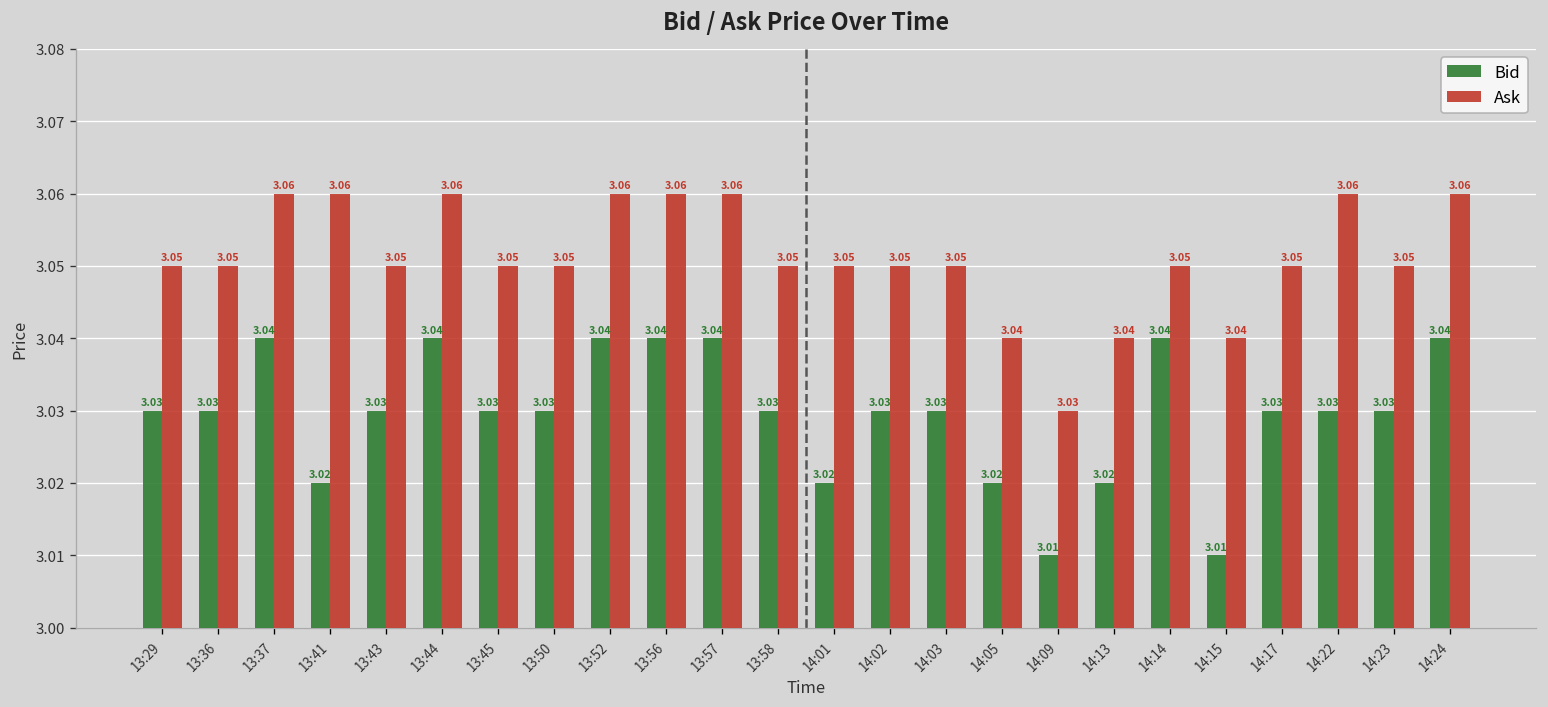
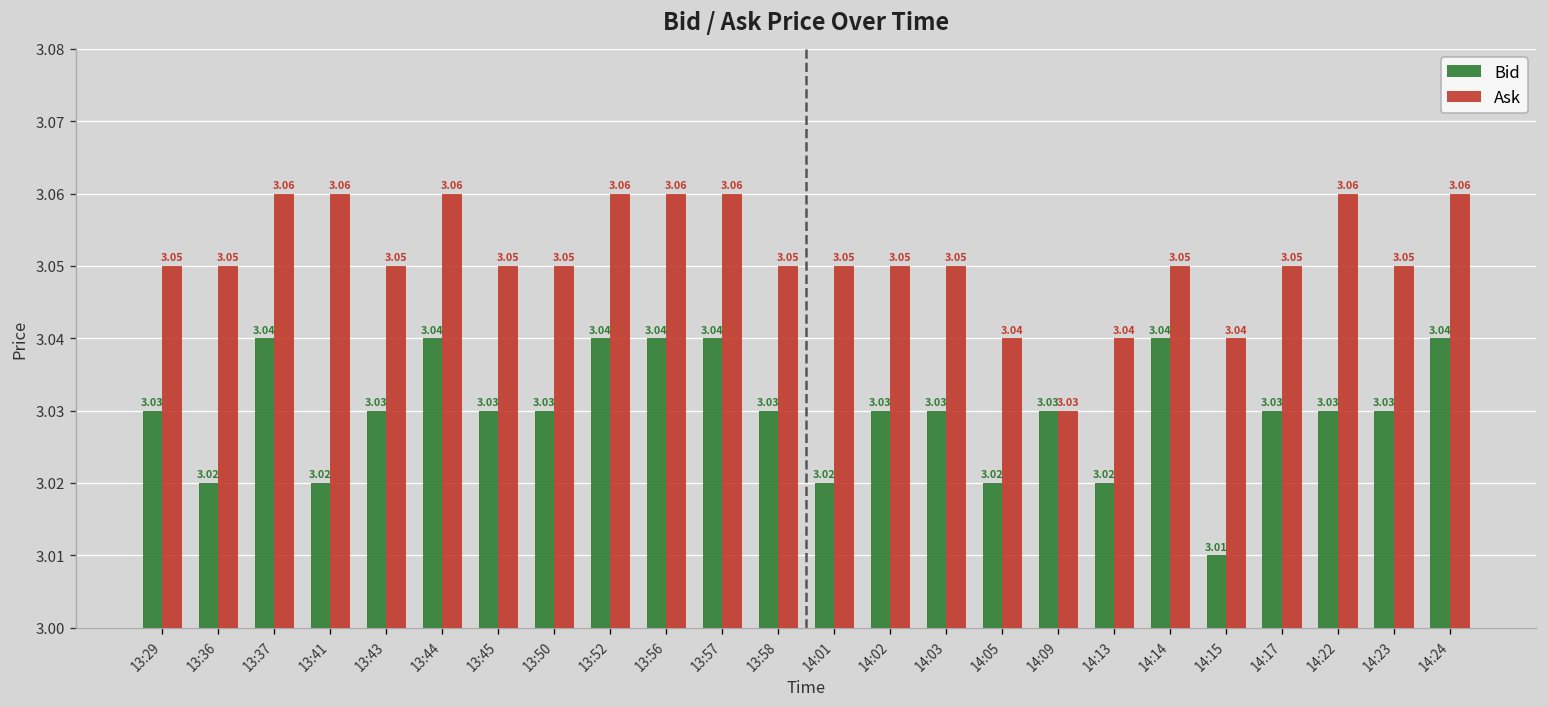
  {
    "Bid": {
      "13:29": 3.03,
-     "13:36": 3.03,
+     "13:36": 3.02,
      "13:37": 3.04,
      "13:41": 3.02,
      "13:43": 3.03,
      "13:44": 3.04,
      "13:45": 3.03,
      "13:50": 3.03,
      "13:52": 3.04,
      "13:56": 3.04,
      "13:57": 3.04,
      "13:58": 3.03,
      "14:01": 3.02,
      "14:02": 3.03,
      "14:03": 3.03,
      "14:05": 3.02,
-     "14:09": 3.01,
+     "14:09": 3.03,
      "14:13": 3.02,
      "14:14": 3.04,
      "14:15": 3.01,
      "14:17": 3.03,
      "14:22": 3.03,
      "14:23": 3.03,
      "14:24": 3.04
    },
    "Ask": {
      "13:29": 3.05,
      "13:36": 3.05,
      "13:37": 3.06,
      "13:41": 3.06,
      "13:43": 3.05,
      "13:44": 3.06,
      "13:45": 3.05,
      "13:50": 3.05,
      "13:52": 3.06,
      "13:56": 3.06,
      "13:57": 3.06,
      "13:58": 3.05,
      "14:01": 3.05,
      "14:02": 3.05,
      "14:03": 3.05,
      "14:05": 3.04,
      "14:09": 3.03,
      "14:13": 3.04,
      "14:14": 3.05,
      "14:15": 3.04,
      "14:17": 3.05,
      "14:22": 3.06,
      "14:23": 3.05,
      "14:24": 3.06
    }
  }
